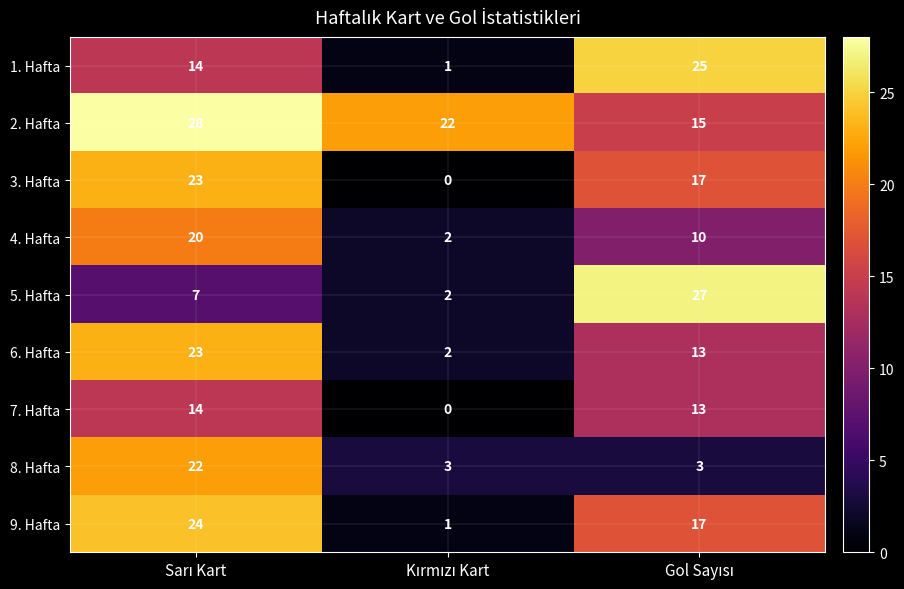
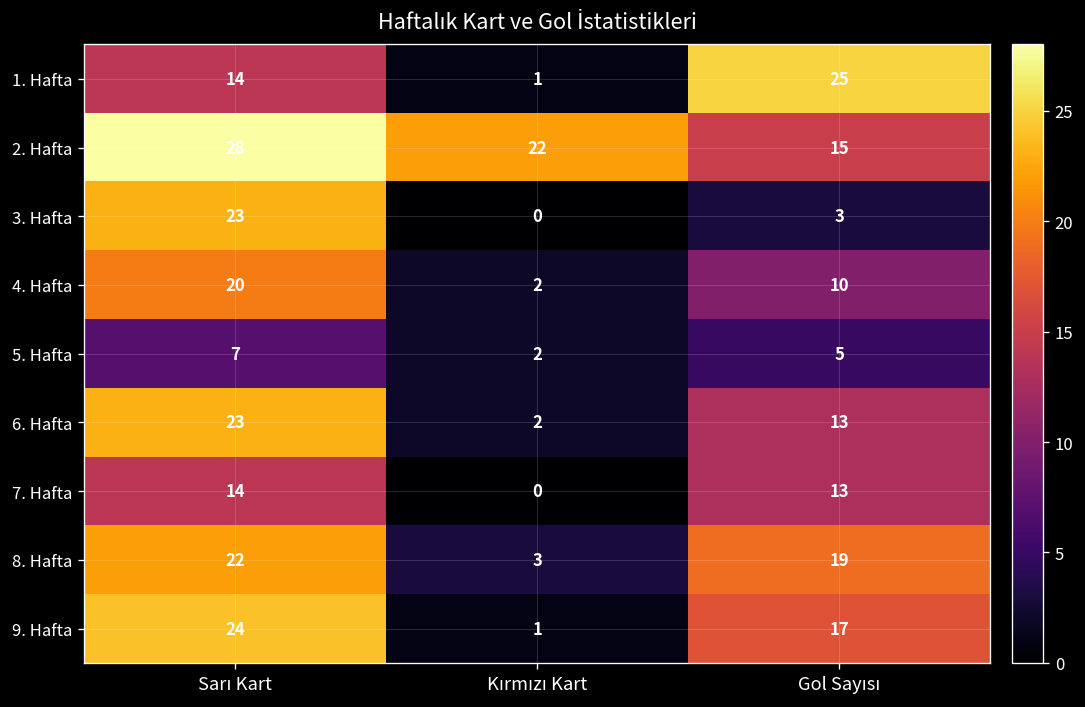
  {
    "1. Hafta": {
      "Sarı Kart": 14,
      "Kırmızı Kart": 1,
      "Gol Sayısı": 25
    },
    "2. Hafta": {
      "Sarı Kart": 28,
      "Kırmızı Kart": 22,
      "Gol Sayısı": 15
    },
    "3. Hafta": {
      "Sarı Kart": 23,
      "Kırmızı Kart": 0,
-     "Gol Sayısı": 17
+     "Gol Sayısı": 3
    },
    "4. Hafta": {
      "Sarı Kart": 20,
      "Kırmızı Kart": 2,
      "Gol Sayısı": 10
    },
    "5. Hafta": {
      "Sarı Kart": 7,
      "Kırmızı Kart": 2,
-     "Gol Sayısı": 27
+     "Gol Sayısı": 5
    },
    "6. Hafta": {
      "Sarı Kart": 23,
      "Kırmızı Kart": 2,
      "Gol Sayısı": 13
    },
    "7. Hafta": {
      "Sarı Kart": 14,
      "Kırmızı Kart": 0,
      "Gol Sayısı": 13
    },
    "8. Hafta": {
      "Sarı Kart": 22,
      "Kırmızı Kart": 3,
-     "Gol Sayısı": 3
+     "Gol Sayısı": 19
    },
    "9. Hafta": {
      "Sarı Kart": 24,
      "Kırmızı Kart": 1,
      "Gol Sayısı": 17
    }
  }
